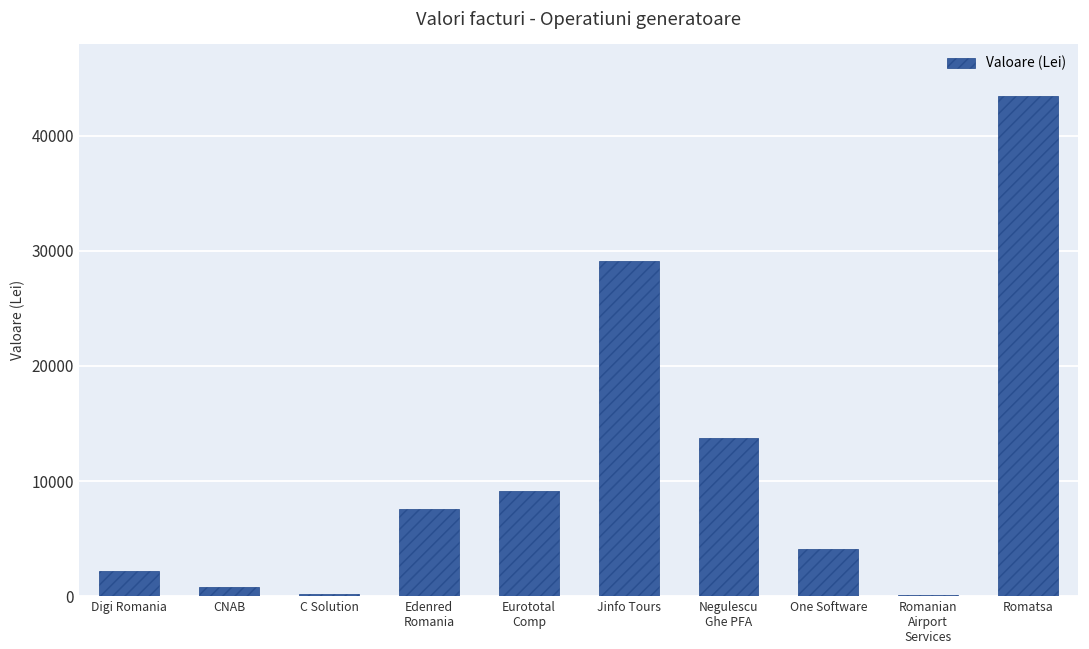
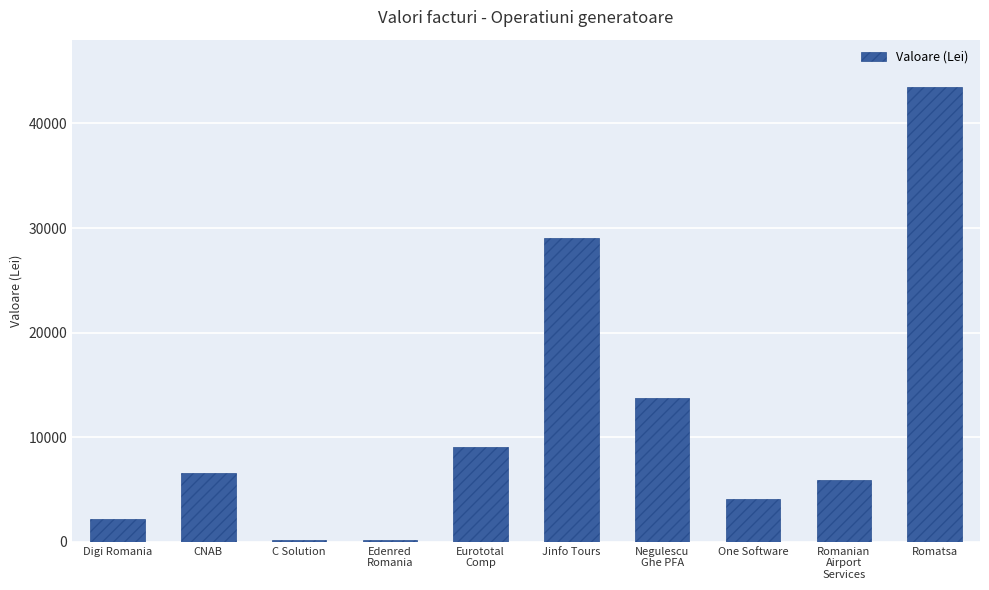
  {
    "Digi Romania": 2200,
-   "CNAB": 800,
-   "Edenred Romania": 7600,
+   "CNAB": 6600,
+   "Edenred Romania": 200,
    "Eurototal Comp": 9100,
    "Jinfo Tours": 29100,
    "Negulescu Ghe PFA": 13700,
    "One Software": 4100,
-   "Romanian Airport Services": 100,
+   "Romanian Airport Services": 5900,
    "Romatsa": 43500
  }
